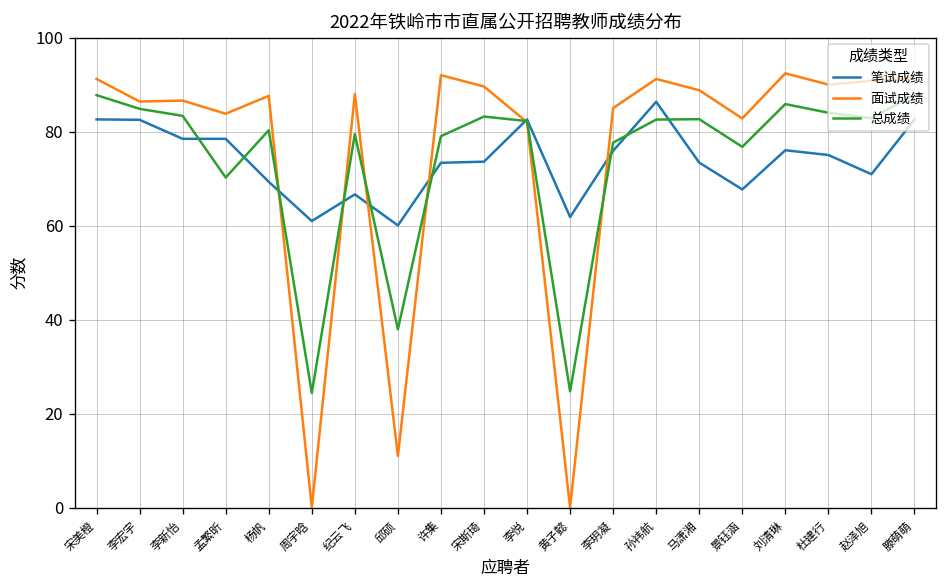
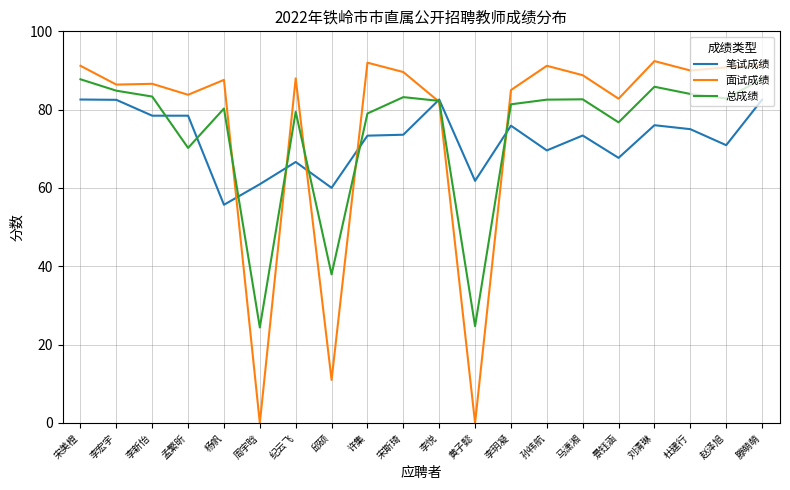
  {
    "笔试成绩": {
      "宋美橙": 83,
      "李宏宇": 83,
      "李新怡": 78,
      "孟繁昕": 78,
-     "杨帆": 69,
+     "杨帆": 56,
      "周宇晗": 61,
      "纪云飞": 67,
      "邱硕": 60,
      "许集": 73,
      "宋斯琦": 74,
      "黄子懿": 62,
      "李玥凝": 76,
-     "孙祎航": 86,
+     "孙祎航": 70,
      "马潇湘": 73,
      "景钰涵": 68,
      "刘清琳": 76,
      "杜建行": 75,
      "赵泽旭": 71
    },
    "面试成绩": {
      "宋美橙": 91,
      "李宏宇": 86,
      "李新怡": 87,
      "孟繁昕": 84,
      "杨帆": 88,
      "周宇晗": 0,
      "纪云飞": 88,
      "邱硕": 11,
      "许集": 92,
      "宋斯琦": 90,
      "黄子懿": 0,
      "李玥凝": 85,
      "孙祎航": 91,
      "马潇湘": 89,
      "景钰涵": 83,
      "刘清琳": 92
    },
    "总成绩": {
      "宋美橙": 88,
      "李宏宇": 85,
      "李新怡": 83,
      "孟繁昕": 70,
      "杨帆": 80,
      "周宇晗": 24,
      "纪云飞": 79,
      "邱硕": 38,
      "许集": 79,
      "宋斯琦": 83,
      "黄子懿": 25,
-     "李玥凝": 78,
+     "李玥凝": 81,
      "孙祎航": 83,
      "马潇湘": 83,
      "景钰涵": 77,
      "刘清琳": 86
    }
  }
